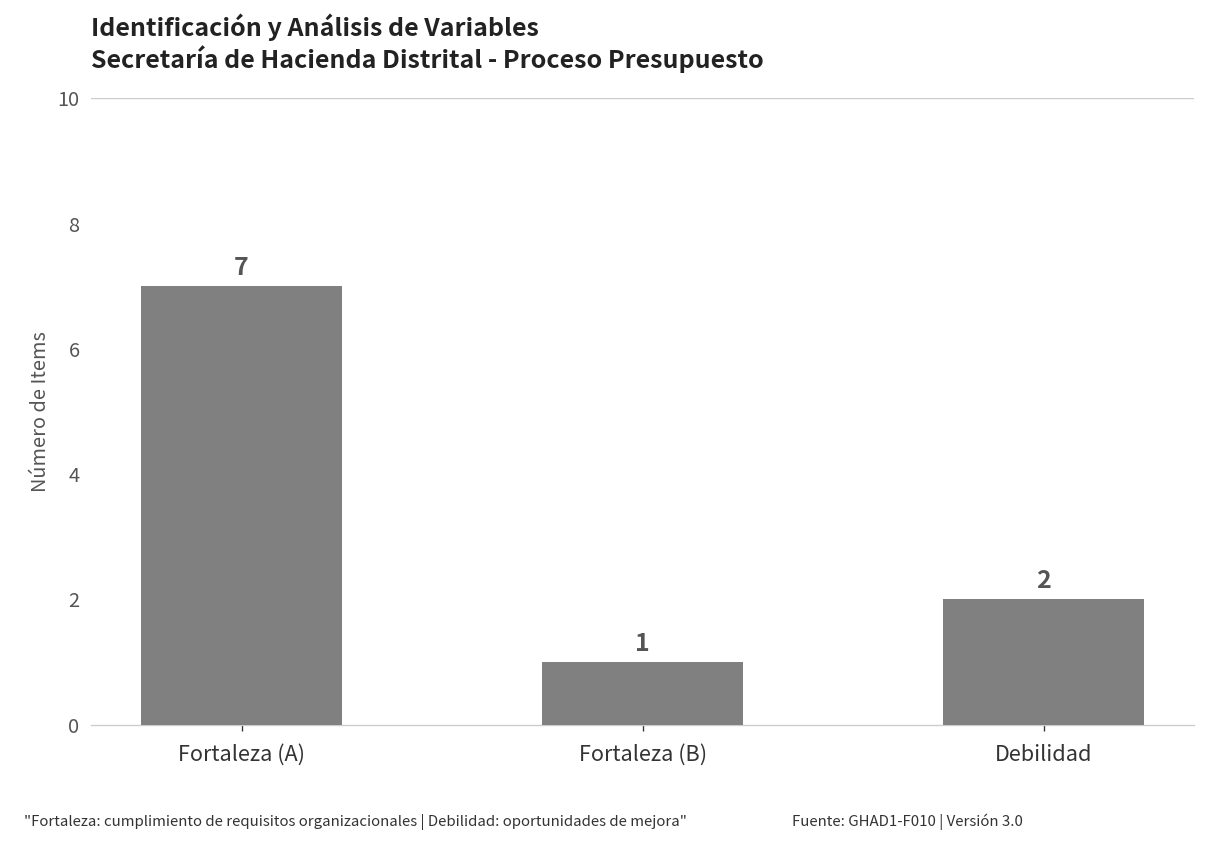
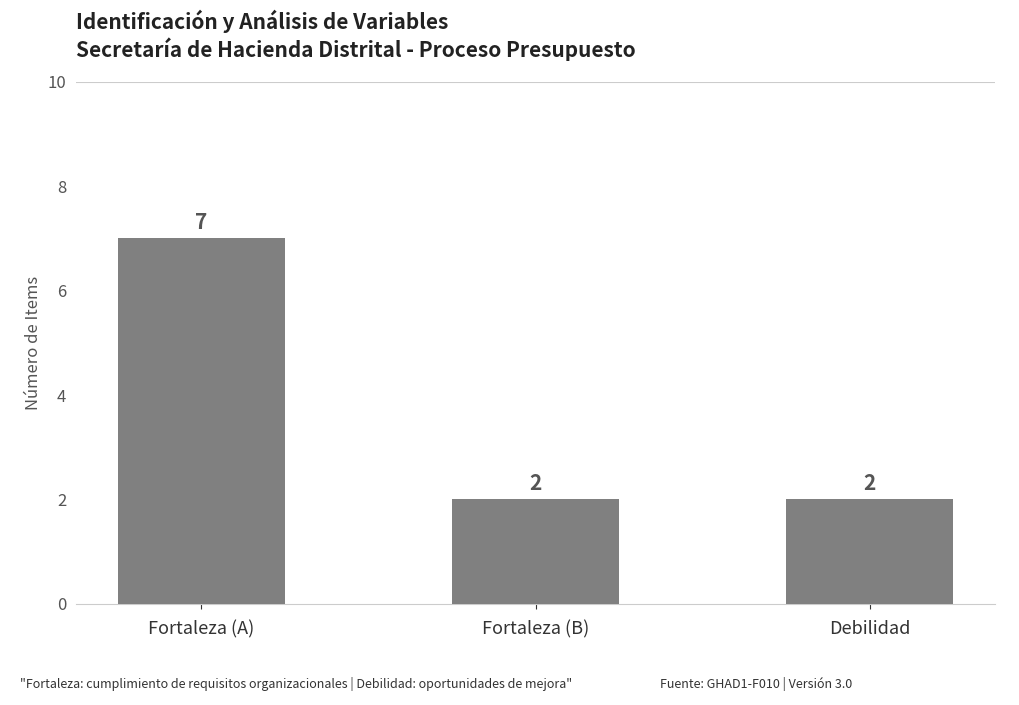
  {
    "Fortaleza (A)": 7,
-   "Fortaleza (B)": 1,
+   "Fortaleza (B)": 2,
    "Debilidad": 2
  }
